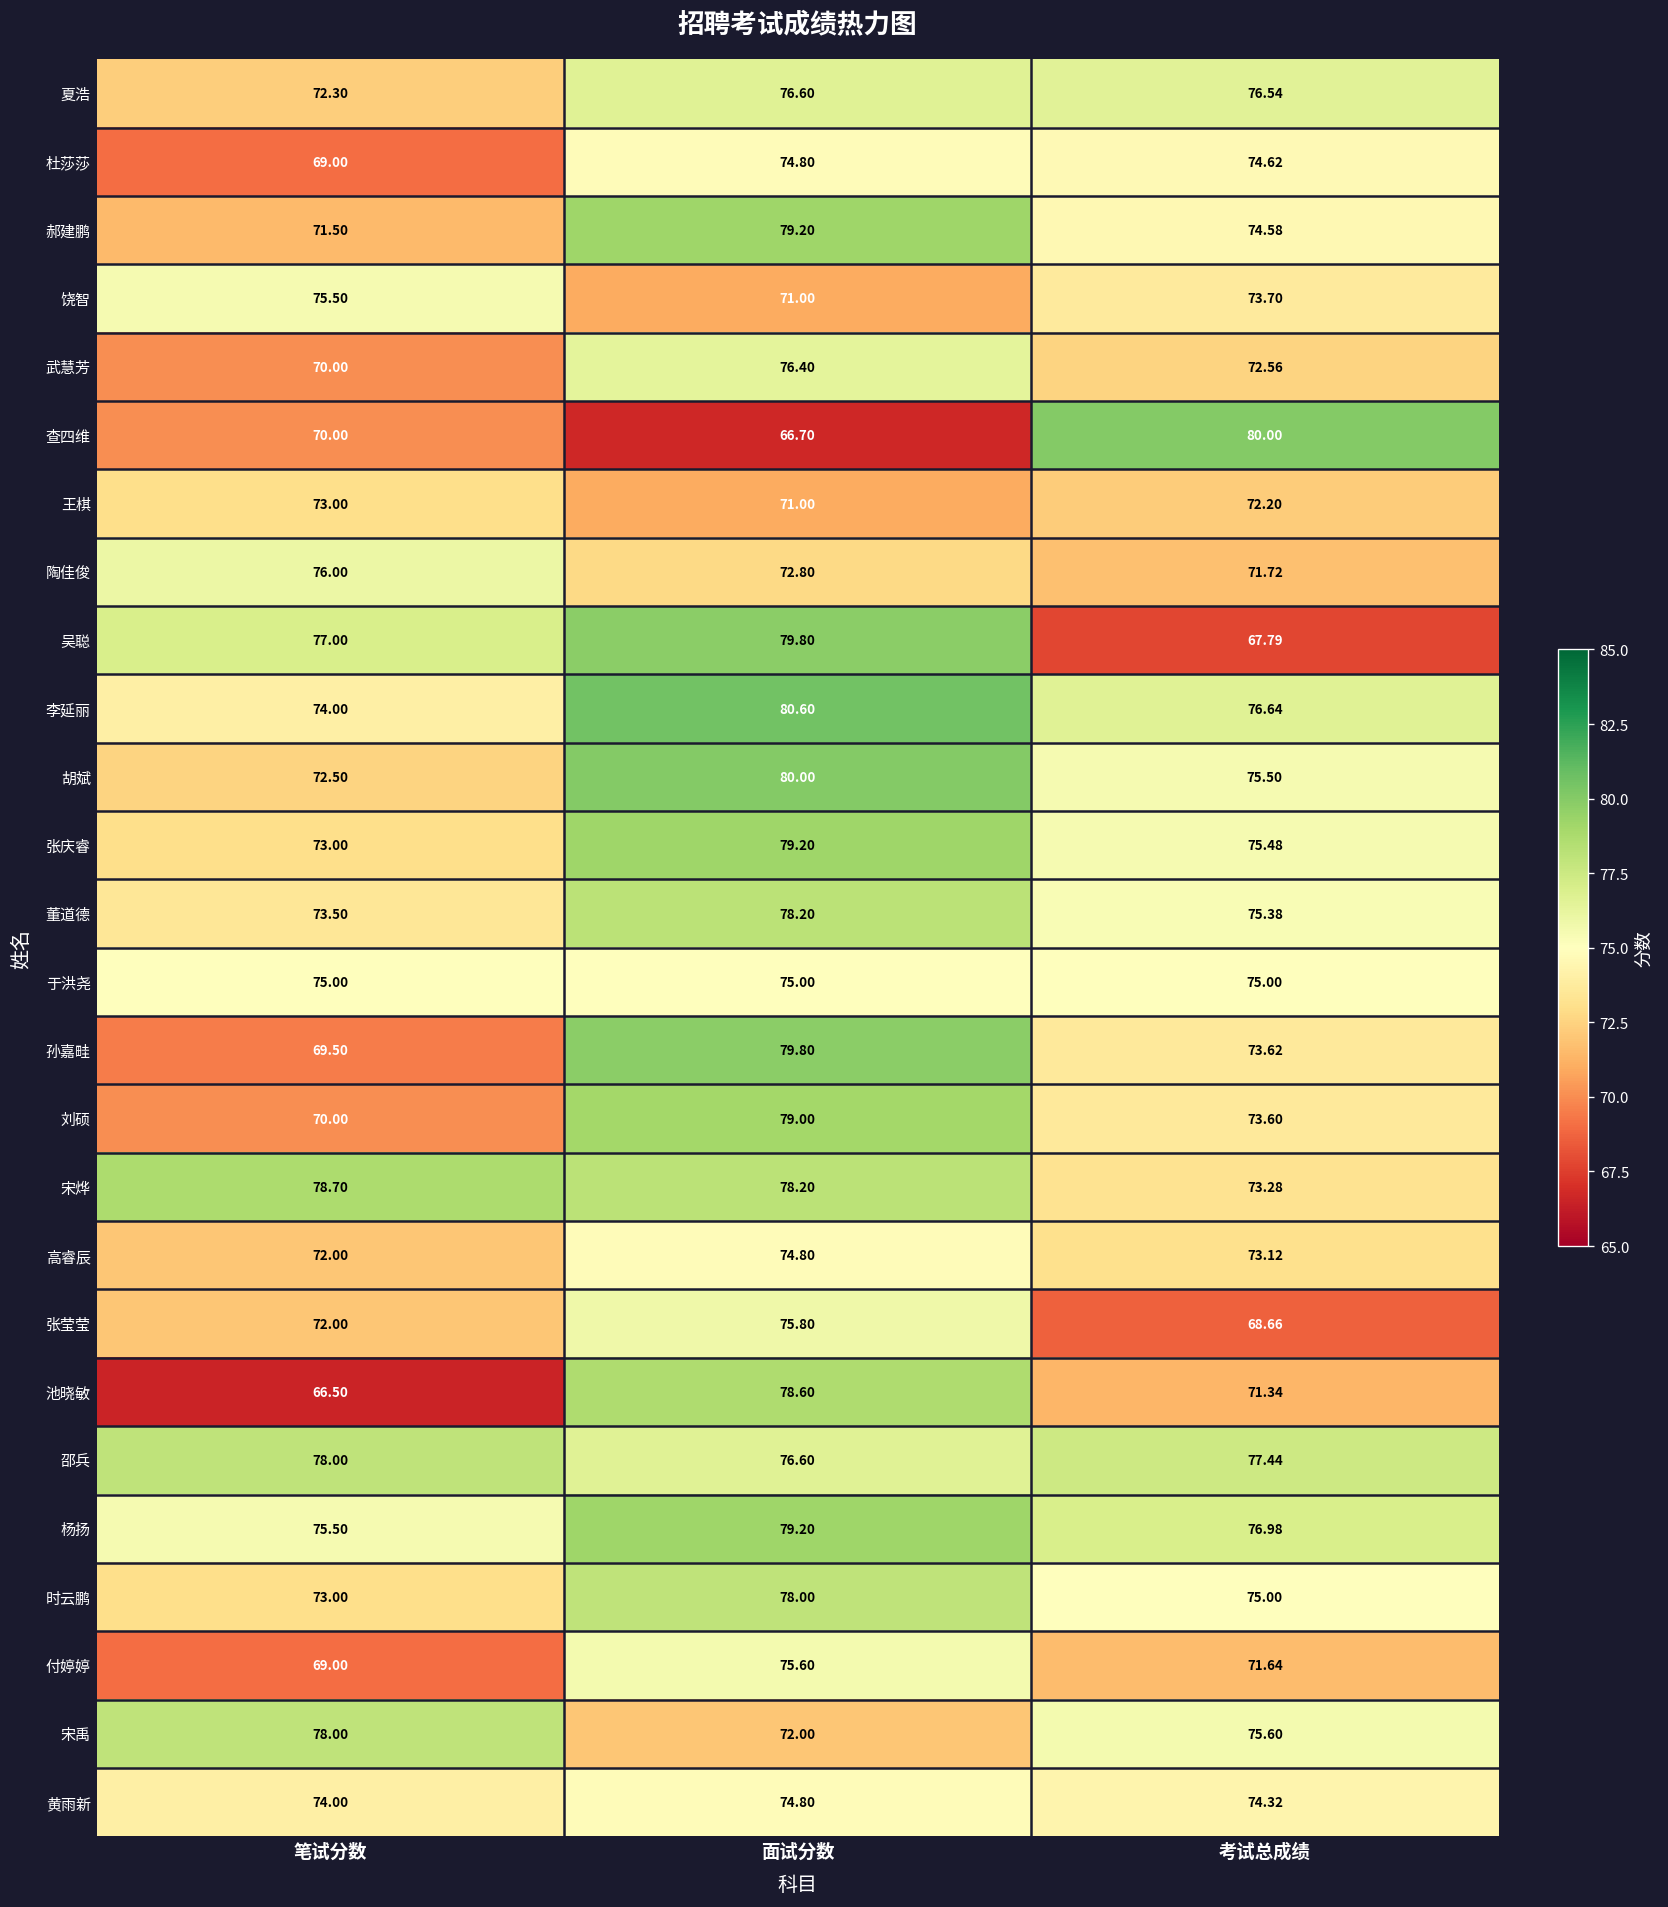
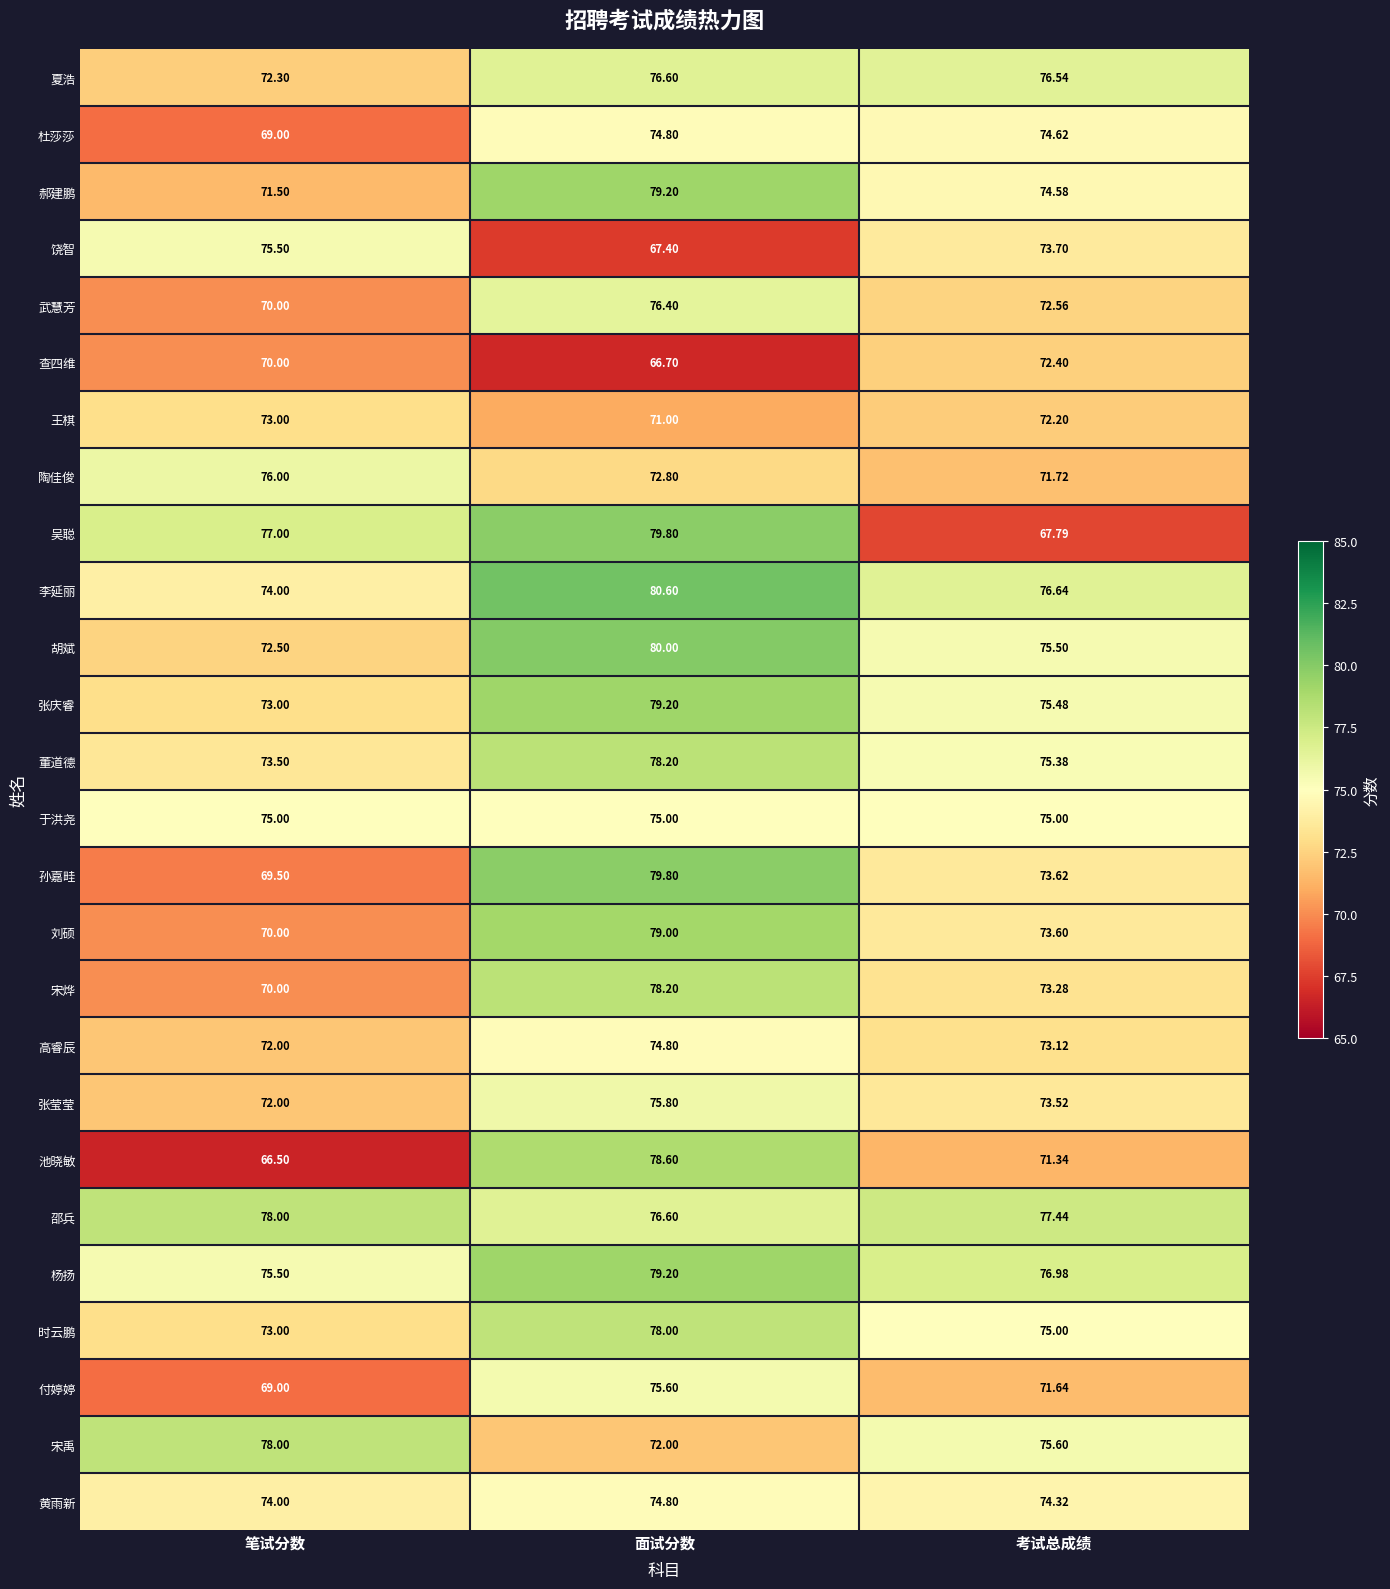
  {
    "夏浩": {
      "笔试分数": 72.30,
      "面试分数": 76.60,
      "考试总成绩": 76.54
    },
    "杜莎莎": {
      "笔试分数": 69.00,
      "面试分数": 74.80,
      "考试总成绩": 74.62
    },
    "郝建鹏": {
      "笔试分数": 71.50,
      "面试分数": 79.20,
      "考试总成绩": 74.58
    },
    "饶智": {
      "笔试分数": 75.50,
-     "面试分数": 71.00,
+     "面试分数": 67.40,
      "考试总成绩": 73.70
    },
    "武慧芳": {
      "笔试分数": 70.00,
      "面试分数": 76.40,
      "考试总成绩": 72.56
    },
    "查四维": {
      "笔试分数": 70.00,
      "面试分数": 66.70,
-     "考试总成绩": 80.00
+     "考试总成绩": 72.40
    },
    "王棋": {
      "笔试分数": 73.00,
      "面试分数": 71.00,
      "考试总成绩": 72.20
    },
    "陶佳俊": {
      "笔试分数": 76.00,
      "面试分数": 72.80,
      "考试总成绩": 71.72
    },
    "吴聪": {
      "笔试分数": 77.00,
      "面试分数": 79.80,
      "考试总成绩": 67.79
    },
    "李延丽": {
      "笔试分数": 74.00,
      "面试分数": 80.60,
      "考试总成绩": 76.64
    },
    "胡斌": {
      "笔试分数": 72.50,
      "面试分数": 80.00,
      "考试总成绩": 75.50
    },
    "张庆睿": {
      "笔试分数": 73.00,
      "面试分数": 79.20,
      "考试总成绩": 75.48
    },
    "董道德": {
      "笔试分数": 73.50,
      "面试分数": 78.20,
      "考试总成绩": 75.38
    },
    "于洪尧": {
      "笔试分数": 75.00,
      "面试分数": 75.00,
      "考试总成绩": 75.00
    },
    "孙嘉畦": {
      "笔试分数": 69.50,
      "面试分数": 79.80,
      "考试总成绩": 73.62
    },
    "刘硕": {
      "笔试分数": 70.00,
      "面试分数": 79.00,
      "考试总成绩": 73.60
    },
    "宋烨": {
-     "笔试分数": 78.70,
+     "笔试分数": 70.00,
      "面试分数": 78.20,
      "考试总成绩": 73.28
    },
    "高睿辰": {
      "笔试分数": 72.00,
      "面试分数": 74.80,
      "考试总成绩": 73.12
    },
    "张莹莹": {
      "笔试分数": 72.00,
      "面试分数": 75.80,
-     "考试总成绩": 68.66
+     "考试总成绩": 73.52
    },
    "池晓敏": {
      "笔试分数": 66.50,
      "面试分数": 78.60,
      "考试总成绩": 71.34
    },
    "邵兵": {
      "笔试分数": 78.00,
      "面试分数": 76.60,
      "考试总成绩": 77.44
    },
    "杨扬": {
      "笔试分数": 75.50,
      "面试分数": 79.20,
      "考试总成绩": 76.98
    },
    "时云鹏": {
      "笔试分数": 73.00,
      "面试分数": 78.00,
      "考试总成绩": 75.00
    },
    "付婷婷": {
      "笔试分数": 69.00,
      "面试分数": 75.60,
      "考试总成绩": 71.64
    },
    "宋禹": {
      "笔试分数": 78.00,
      "面试分数": 72.00,
      "考试总成绩": 75.60
    },
    "黄雨新": {
      "笔试分数": 74.00,
      "面试分数": 74.80,
      "考试总成绩": 74.32
    }
  }
